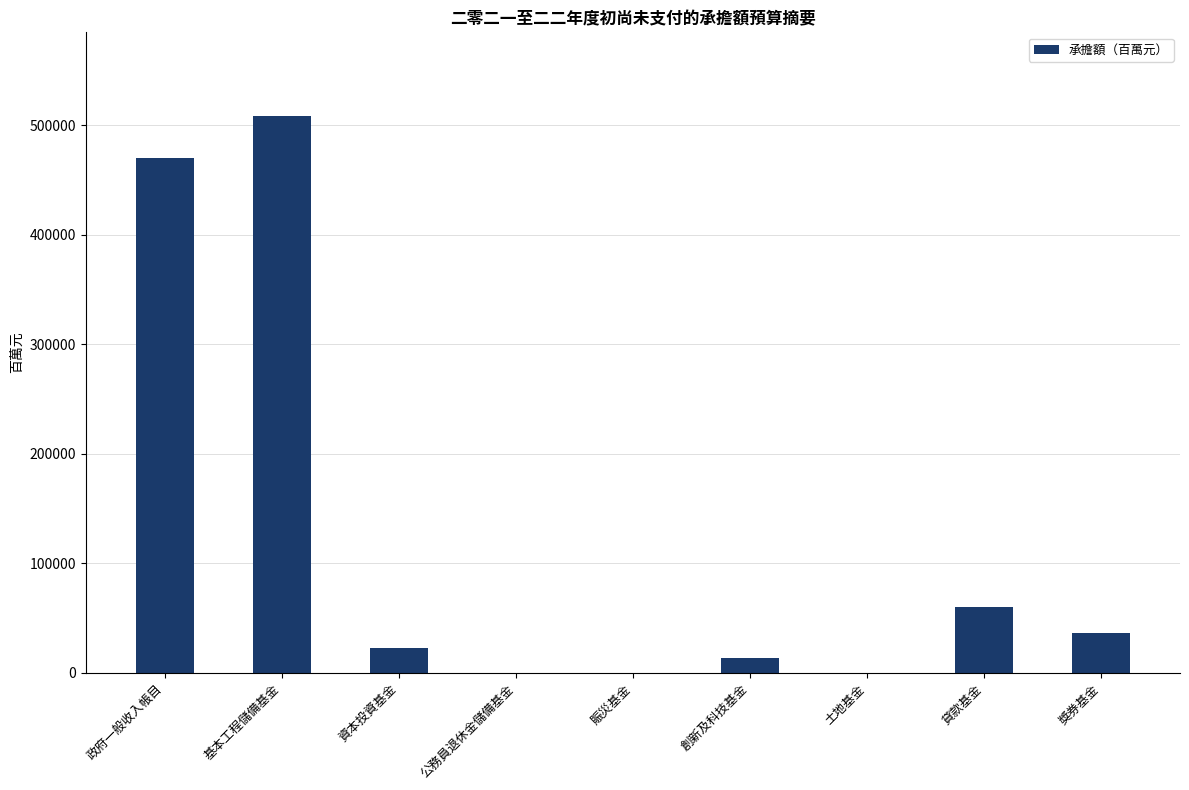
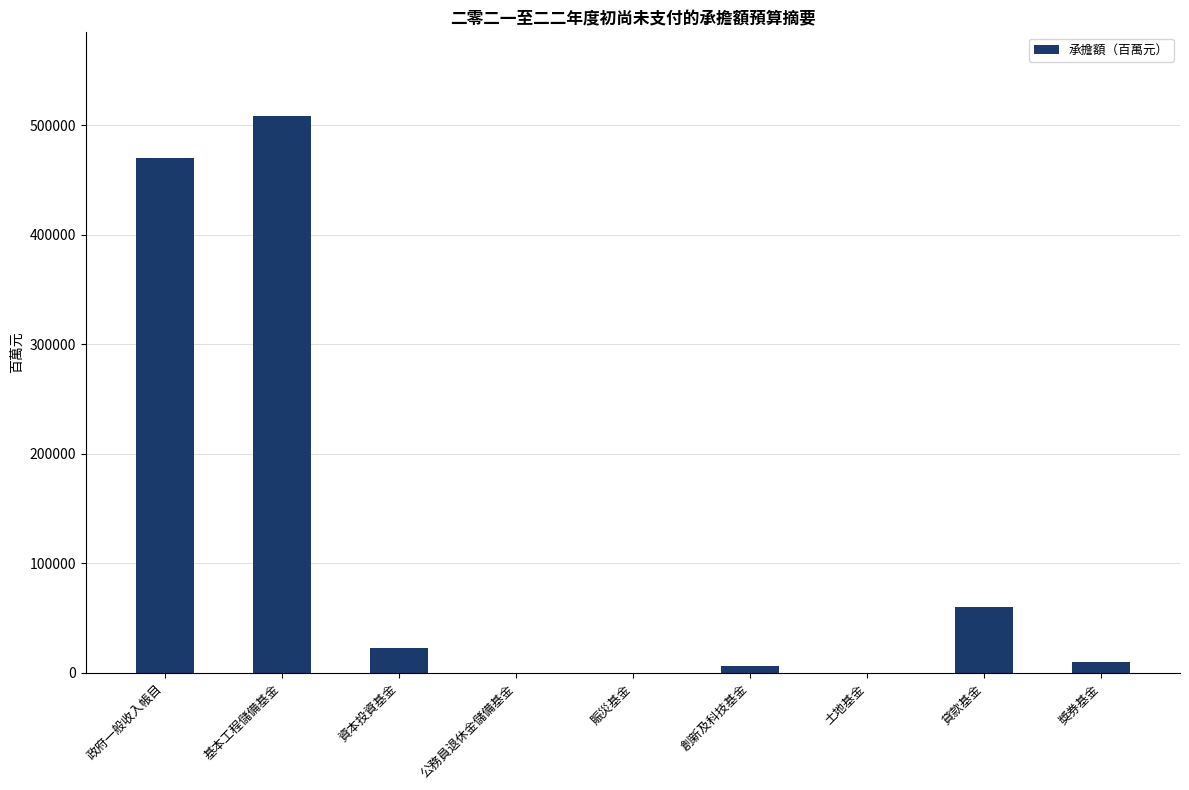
  {
    "政府一般收入帳目": 470000,
    "基本工程儲備基金": 509000,
    "資本投資基金": 22000,
    "公務員退休金儲備基金": 0,
    "賑災基金": 0,
-   "創新及科技基金": 13000,
+   "創新及科技基金": 6000,
    "土地基金": 0,
    "貸款基金": 60000,
-   "獎券基金": 36000
+   "獎券基金": 10000
  }
